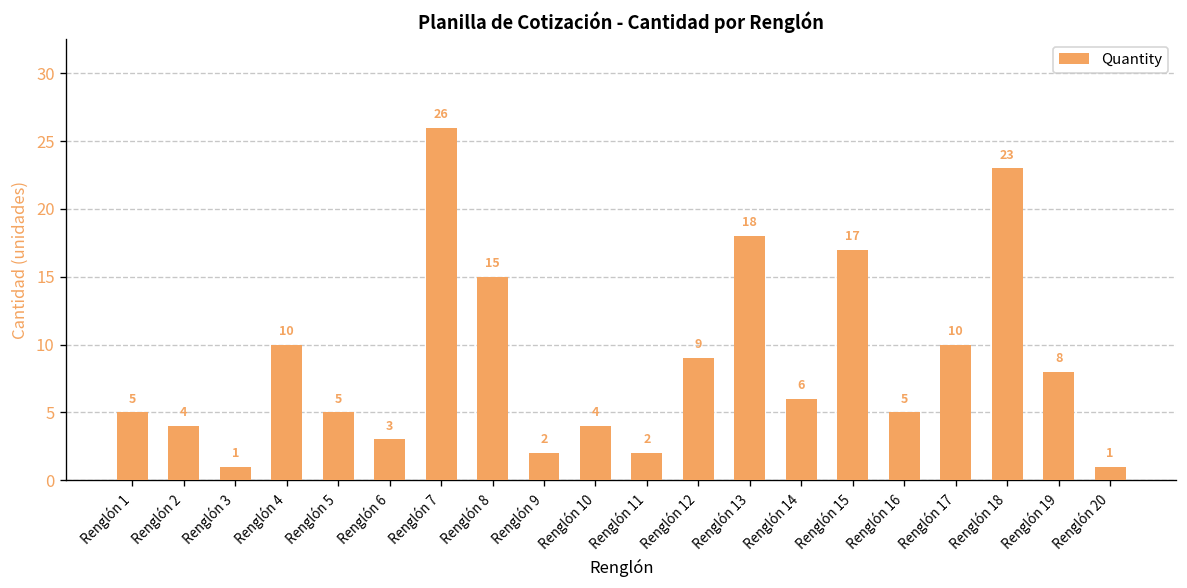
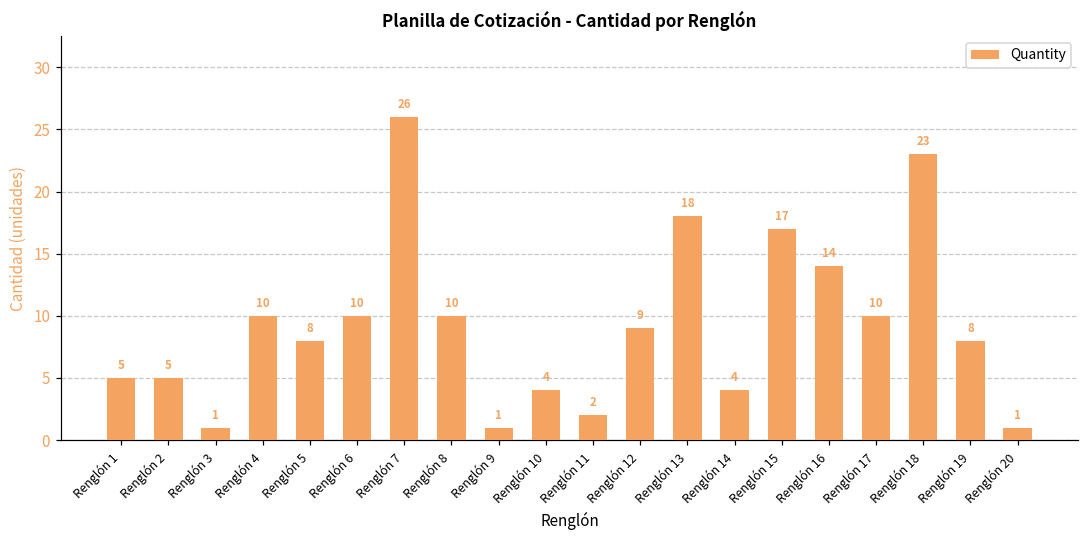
  {
    "Renglón 1": 5,
-   "Renglón 2": 4,
+   "Renglón 2": 5,
    "Renglón 3": 1,
    "Renglón 4": 10,
-   "Renglón 5": 5,
-   "Renglón 6": 3,
+   "Renglón 5": 8,
+   "Renglón 6": 10,
    "Renglón 7": 26,
-   "Renglón 8": 15,
-   "Renglón 9": 2,
+   "Renglón 8": 10,
+   "Renglón 9": 1,
    "Renglón 10": 4,
    "Renglón 11": 2,
    "Renglón 12": 9,
    "Renglón 13": 18,
-   "Renglón 14": 6,
+   "Renglón 14": 4,
    "Renglón 15": 17,
-   "Renglón 16": 5,
+   "Renglón 16": 14,
    "Renglón 17": 10,
    "Renglón 18": 23,
    "Renglón 19": 8,
    "Renglón 20": 1
  }
